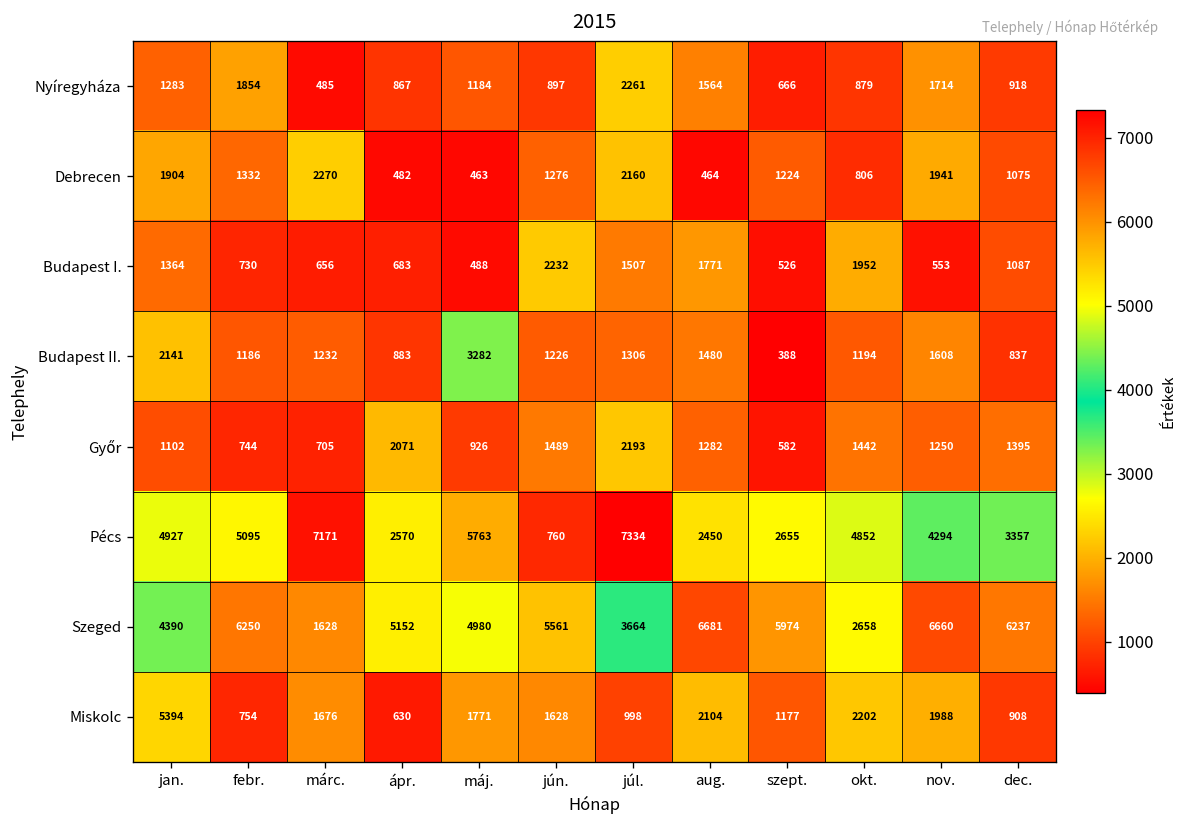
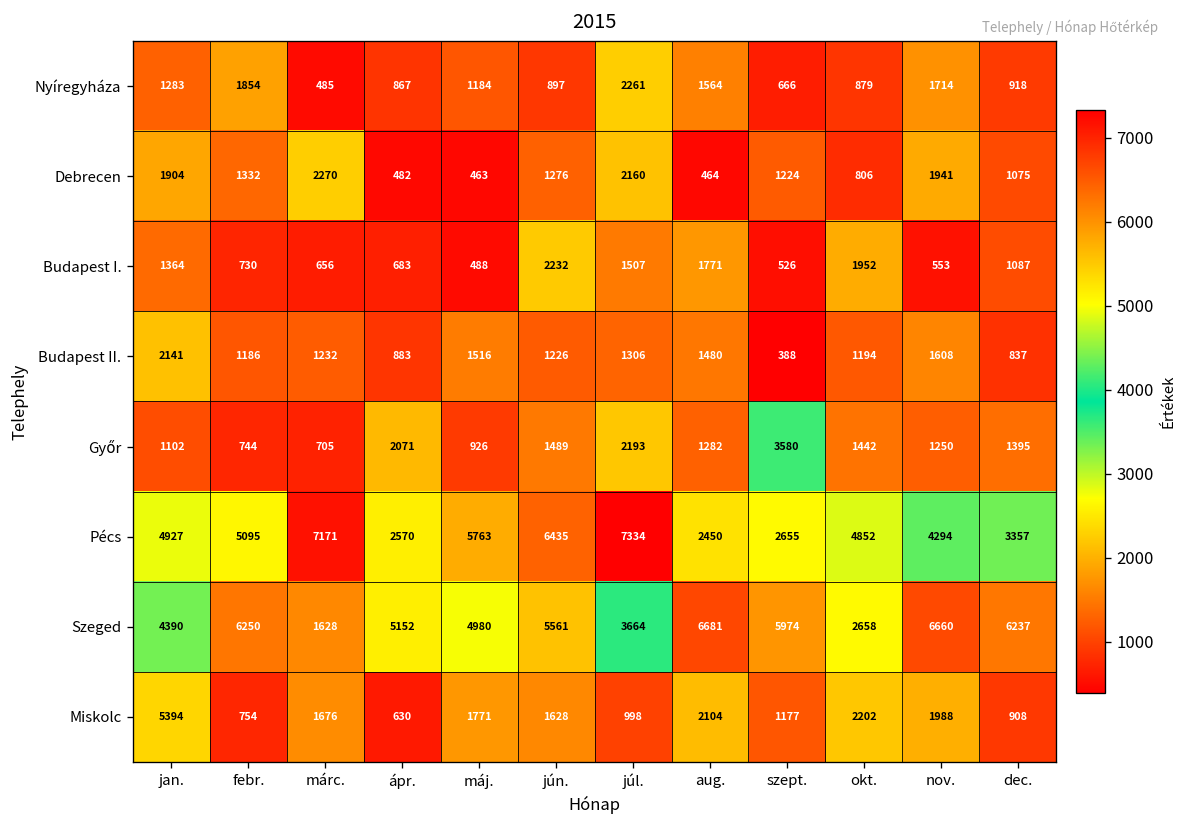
  {
    "Nyíregyháza": {
      "jan.": 1283,
      "febr.": 1854,
      "márc.": 485,
      "ápr.": 867,
      "máj.": 1184,
      "jún.": 897,
      "júl.": 2261,
      "aug.": 1564,
      "szept.": 666,
      "okt.": 879,
      "nov.": 1714,
      "dec.": 918
    },
    "Debrecen": {
      "jan.": 1904,
      "febr.": 1332,
      "márc.": 2270,
      "ápr.": 482,
      "máj.": 463,
      "jún.": 1276,
      "júl.": 2160,
      "aug.": 464,
      "szept.": 1224,
      "okt.": 806,
      "nov.": 1941,
      "dec.": 1075
    },
    "Budapest I.": {
      "jan.": 1364,
      "febr.": 730,
      "márc.": 656,
      "ápr.": 683,
      "máj.": 488,
      "jún.": 2232,
      "júl.": 1507,
      "aug.": 1771,
      "szept.": 526,
      "okt.": 1952,
      "nov.": 553,
      "dec.": 1087
    },
    "Budapest II.": {
      "jan.": 2141,
      "febr.": 1186,
      "márc.": 1232,
      "ápr.": 883,
-     "máj.": 3282,
+     "máj.": 1516,
      "jún.": 1226,
      "júl.": 1306,
      "aug.": 1480,
      "szept.": 388,
      "okt.": 1194,
      "nov.": 1608,
      "dec.": 837
    },
    "Győr": {
      "jan.": 1102,
      "febr.": 744,
      "márc.": 705,
      "ápr.": 2071,
      "máj.": 926,
      "jún.": 1489,
      "júl.": 2193,
      "aug.": 1282,
-     "szept.": 582,
+     "szept.": 3580,
      "okt.": 1442,
      "nov.": 1250,
      "dec.": 1395
    },
    "Pécs": {
      "jan.": 4927,
      "febr.": 5095,
      "márc.": 7171,
      "ápr.": 2570,
      "máj.": 5763,
-     "jún.": 760,
+     "jún.": 6435,
      "júl.": 7334,
      "aug.": 2450,
      "szept.": 2655,
      "okt.": 4852,
      "nov.": 4294,
      "dec.": 3357
    },
    "Szeged": {
      "jan.": 4390,
      "febr.": 6250,
      "márc.": 1628,
      "ápr.": 5152,
      "máj.": 4980,
      "jún.": 5561,
      "júl.": 3664,
      "aug.": 6681,
      "szept.": 5974,
      "okt.": 2658,
      "nov.": 6660,
      "dec.": 6237
    },
    "Miskolc": {
      "jan.": 5394,
      "febr.": 754,
      "márc.": 1676,
      "ápr.": 630,
      "máj.": 1771,
      "jún.": 1628,
      "júl.": 998,
      "aug.": 2104,
      "szept.": 1177,
      "okt.": 2202,
      "nov.": 1988,
      "dec.": 908
    }
  }
